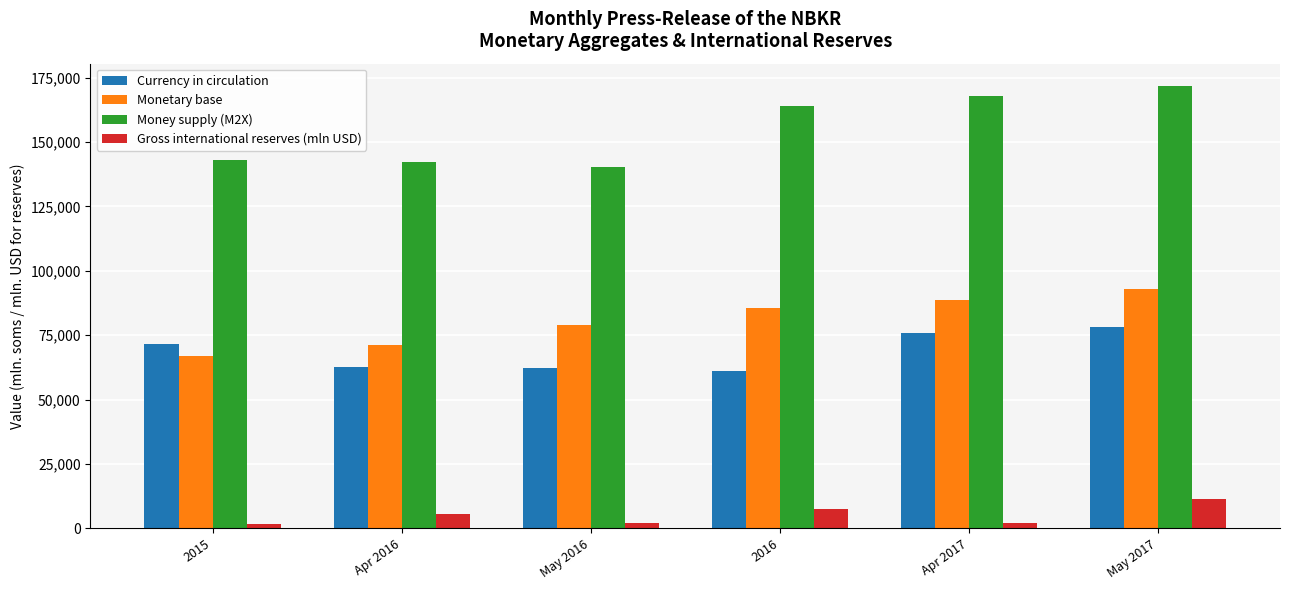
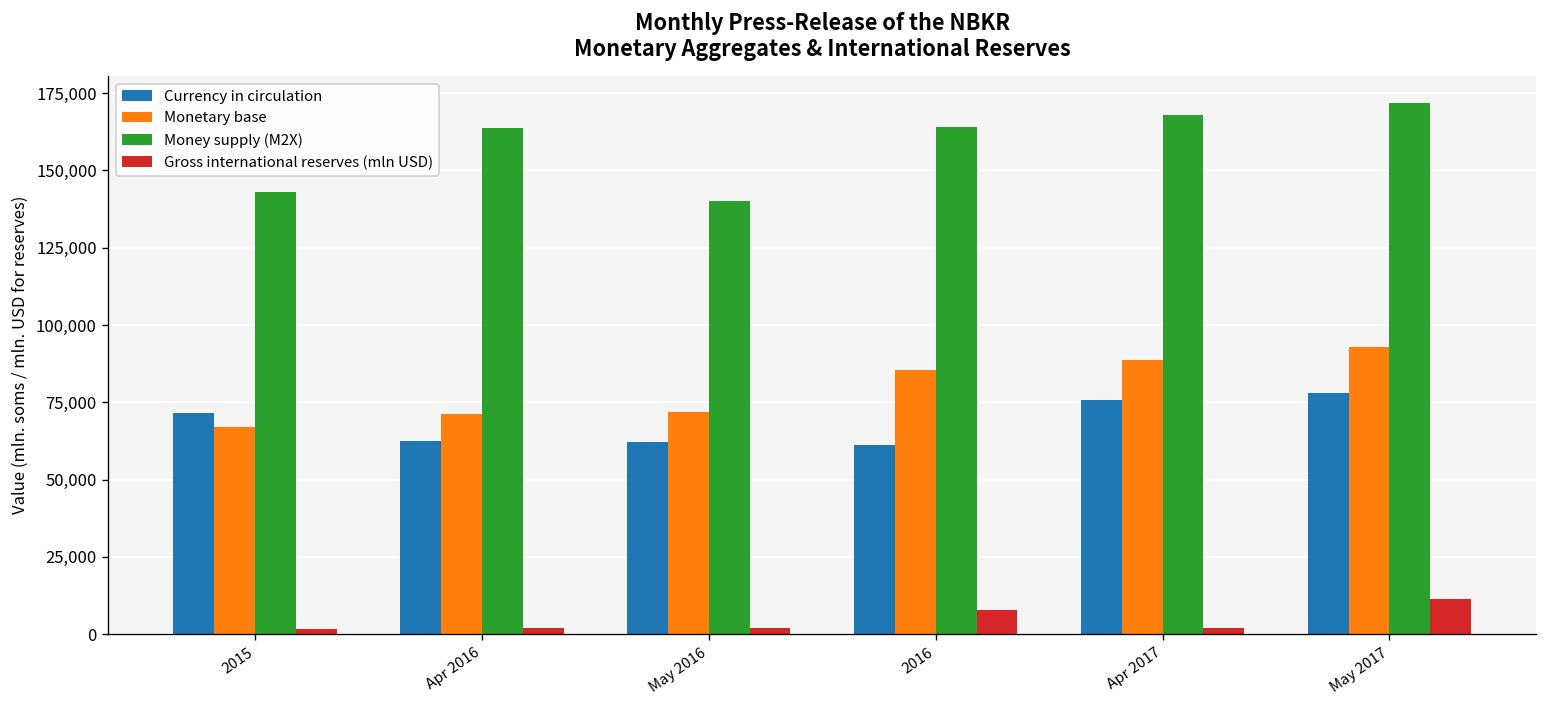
  {
    "Currency in circulation": {
      "2015": "72,000",
      "Apr 2016": "63,000",
      "May 2016": "62,000",
      "2016": "61,000",
      "Apr 2017": "76,000",
      "May 2017": "78,000"
    },
    "Monetary base": {
      "2015": "67,000",
      "Apr 2016": "71,000",
-     "May 2016": "79,000",
+     "May 2016": "72,000",
      "2016": "86,000",
      "Apr 2017": "89,000",
      "May 2017": "93,000"
    },
    "Money supply (M2X)": {
      "2015": "143,000",
-     "Apr 2016": "142,000",
+     "Apr 2016": "164,000",
      "May 2016": "140,000",
      "2016": "164,000",
      "Apr 2017": "168,000",
      "May 2017": "172,000"
    },
    "Gross international reserves (mln USD)": {
      "2015": "2,000",
-     "Apr 2016": "5,000",
+     "Apr 2016": "2,000",
      "May 2016": "2,000",
      "2016": "8,000",
      "Apr 2017": "2,000",
      "May 2017": "11,000"
    }
  }
